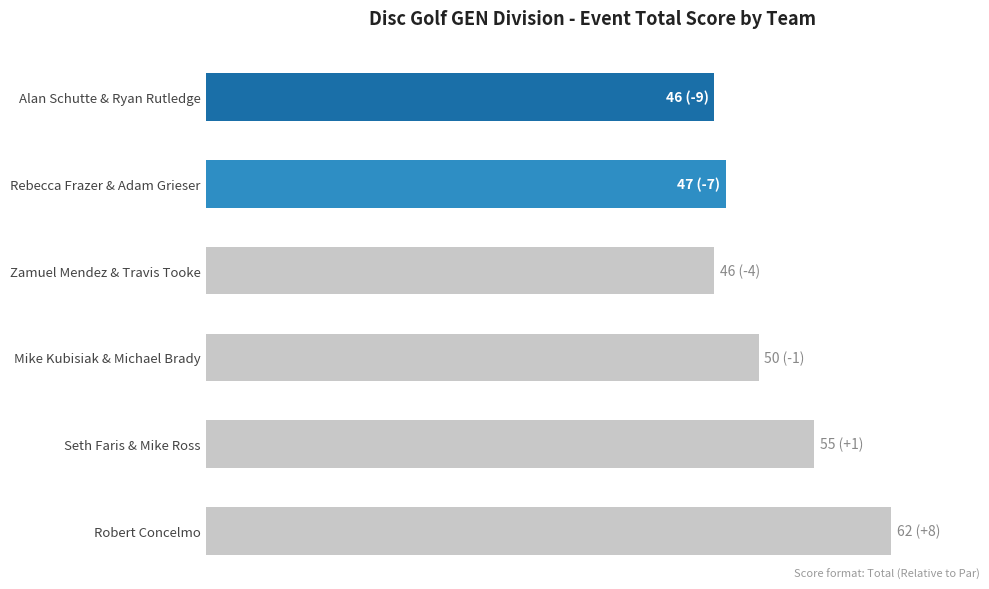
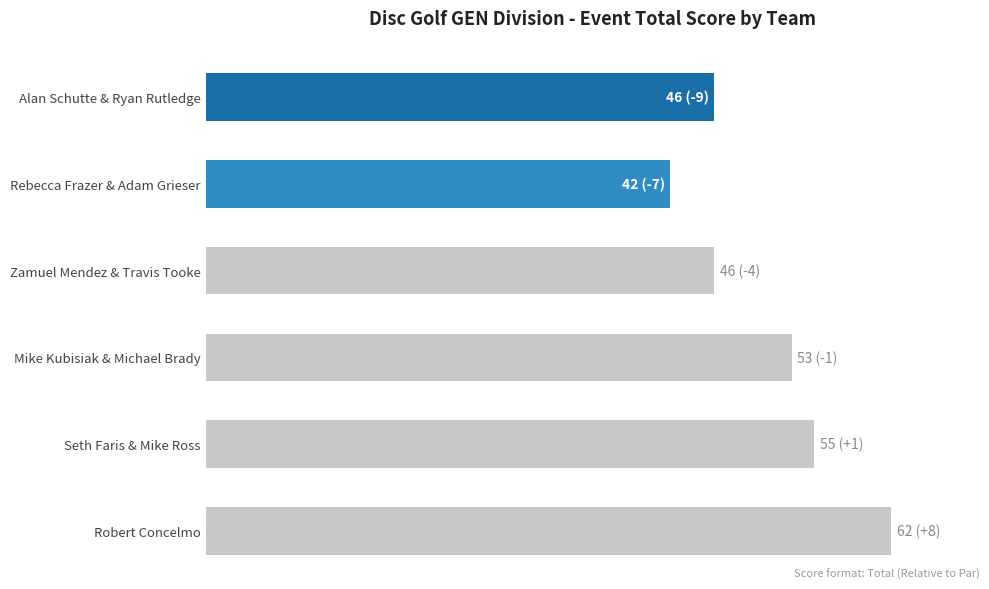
  {
    "Alan Schutte & Ryan Rutledge": 46,
-   "Rebecca Frazer & Adam Grieser": 47,
+   "Rebecca Frazer & Adam Grieser": 42,
    "Zamuel Mendez & Travis Tooke": 46,
-   "Mike Kubisiak & Michael Brady": 50,
+   "Mike Kubisiak & Michael Brady": 53,
    "Seth Faris & Mike Ross": 55,
    "Robert Concelmo": 62
  }
